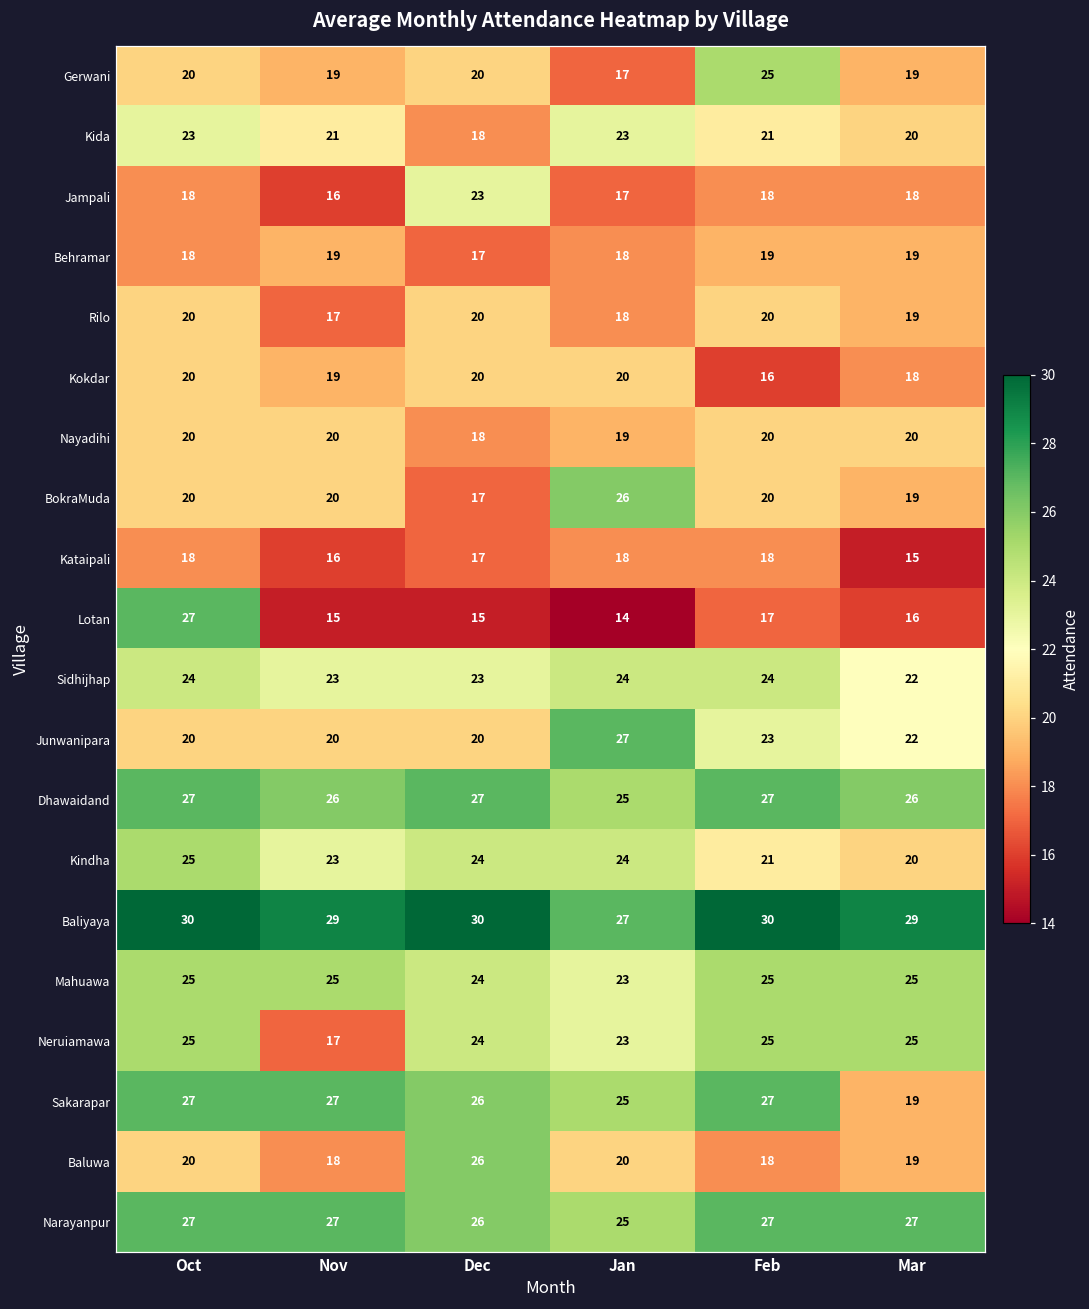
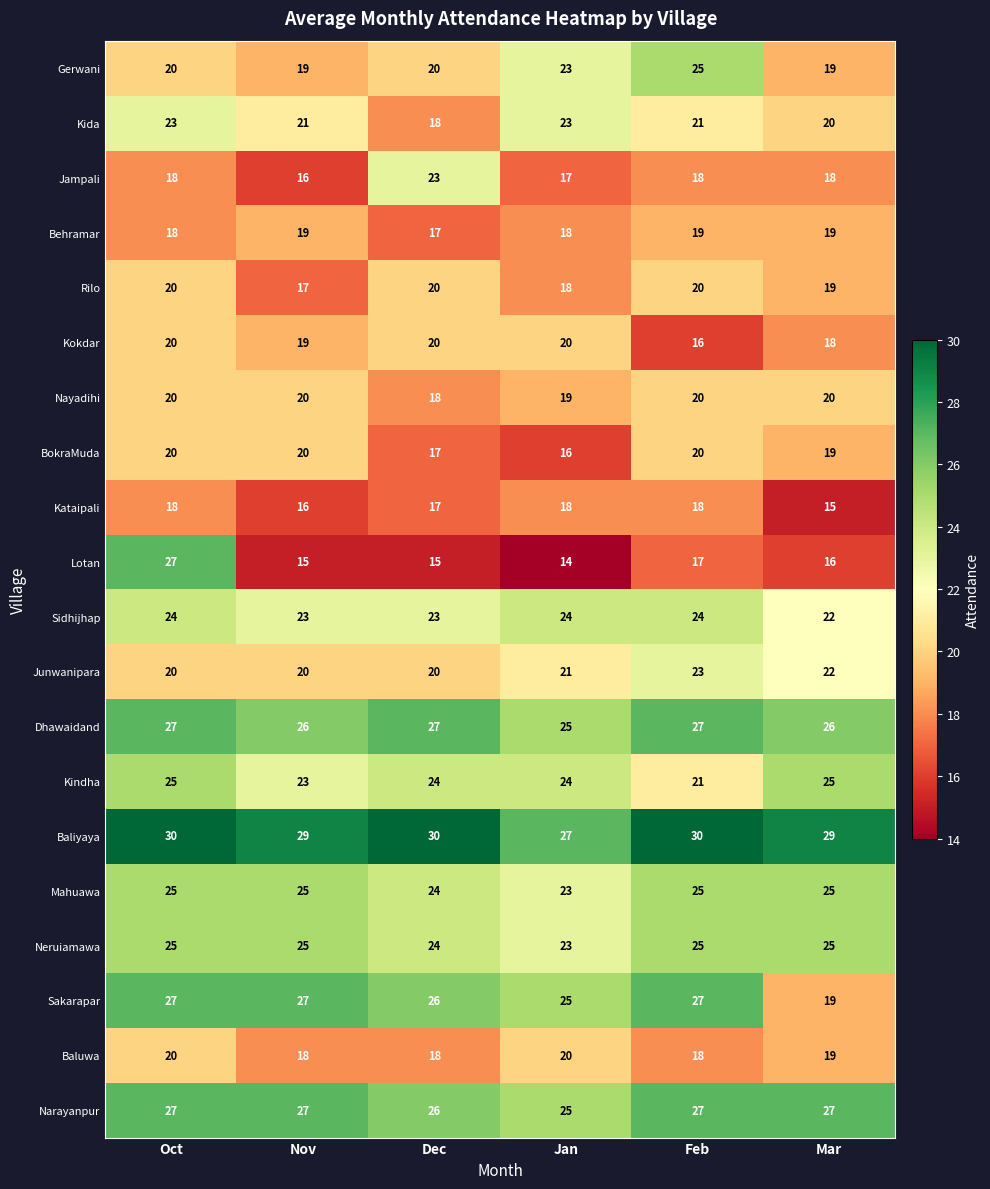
  {
    "Gerwani": {
      "Oct": 20,
      "Nov": 19,
      "Dec": 20,
-     "Jan": 17,
+     "Jan": 23,
      "Feb": 25,
      "Mar": 19
    },
    "Kida": {
      "Oct": 23,
      "Nov": 21,
      "Dec": 18,
      "Jan": 23,
      "Feb": 21,
      "Mar": 20
    },
    "Jampali": {
      "Oct": 18,
      "Nov": 16,
      "Dec": 23,
      "Jan": 17,
      "Feb": 18,
      "Mar": 18
    },
    "Behramar": {
      "Oct": 18,
      "Nov": 19,
      "Dec": 17,
      "Jan": 18,
      "Feb": 19,
      "Mar": 19
    },
    "Rilo": {
      "Oct": 20,
      "Nov": 17,
      "Dec": 20,
      "Jan": 18,
      "Feb": 20,
      "Mar": 19
    },
    "Kokdar": {
      "Oct": 20,
      "Nov": 19,
      "Dec": 20,
      "Jan": 20,
      "Feb": 16,
      "Mar": 18
    },
    "Nayadihi": {
      "Oct": 20,
      "Nov": 20,
      "Dec": 18,
      "Jan": 19,
      "Feb": 20,
      "Mar": 20
    },
    "BokraMuda": {
      "Oct": 20,
      "Nov": 20,
      "Dec": 17,
-     "Jan": 26,
+     "Jan": 16,
      "Feb": 20,
      "Mar": 19
    },
    "Kataipali": {
      "Oct": 18,
      "Nov": 16,
      "Dec": 17,
      "Jan": 18,
      "Feb": 18,
      "Mar": 15
    },
    "Lotan": {
      "Oct": 27,
      "Nov": 15,
      "Dec": 15,
      "Jan": 14,
      "Feb": 17,
      "Mar": 16
    },
    "Sidhijhap": {
      "Oct": 24,
      "Nov": 23,
      "Dec": 23,
      "Jan": 24,
      "Feb": 24,
      "Mar": 22
    },
    "Junwanipara": {
      "Oct": 20,
      "Nov": 20,
      "Dec": 20,
-     "Jan": 27,
+     "Jan": 21,
      "Feb": 23,
      "Mar": 22
    },
    "Dhawaidand": {
      "Oct": 27,
      "Nov": 26,
      "Dec": 27,
      "Jan": 25,
      "Feb": 27,
      "Mar": 26
    },
    "Kindha": {
      "Oct": 25,
      "Nov": 23,
      "Dec": 24,
      "Jan": 24,
      "Feb": 21,
-     "Mar": 20
+     "Mar": 25
    },
    "Baliyaya": {
      "Oct": 30,
      "Nov": 29,
      "Dec": 30,
      "Jan": 27,
      "Feb": 30,
      "Mar": 29
    },
    "Mahuawa": {
      "Oct": 25,
      "Nov": 25,
      "Dec": 24,
      "Jan": 23,
      "Feb": 25,
      "Mar": 25
    },
    "Neruiamawa": {
      "Oct": 25,
-     "Nov": 17,
+     "Nov": 25,
      "Dec": 24,
      "Jan": 23,
      "Feb": 25,
      "Mar": 25
    },
    "Sakarapar": {
      "Oct": 27,
      "Nov": 27,
      "Dec": 26,
      "Jan": 25,
      "Feb": 27,
      "Mar": 19
    },
    "Baluwa": {
      "Oct": 20,
      "Nov": 18,
-     "Dec": 26,
+     "Dec": 18,
      "Jan": 20,
      "Feb": 18,
      "Mar": 19
    },
    "Narayanpur": {
      "Oct": 27,
      "Nov": 27,
      "Dec": 26,
      "Jan": 25,
      "Feb": 27,
      "Mar": 27
    }
  }
